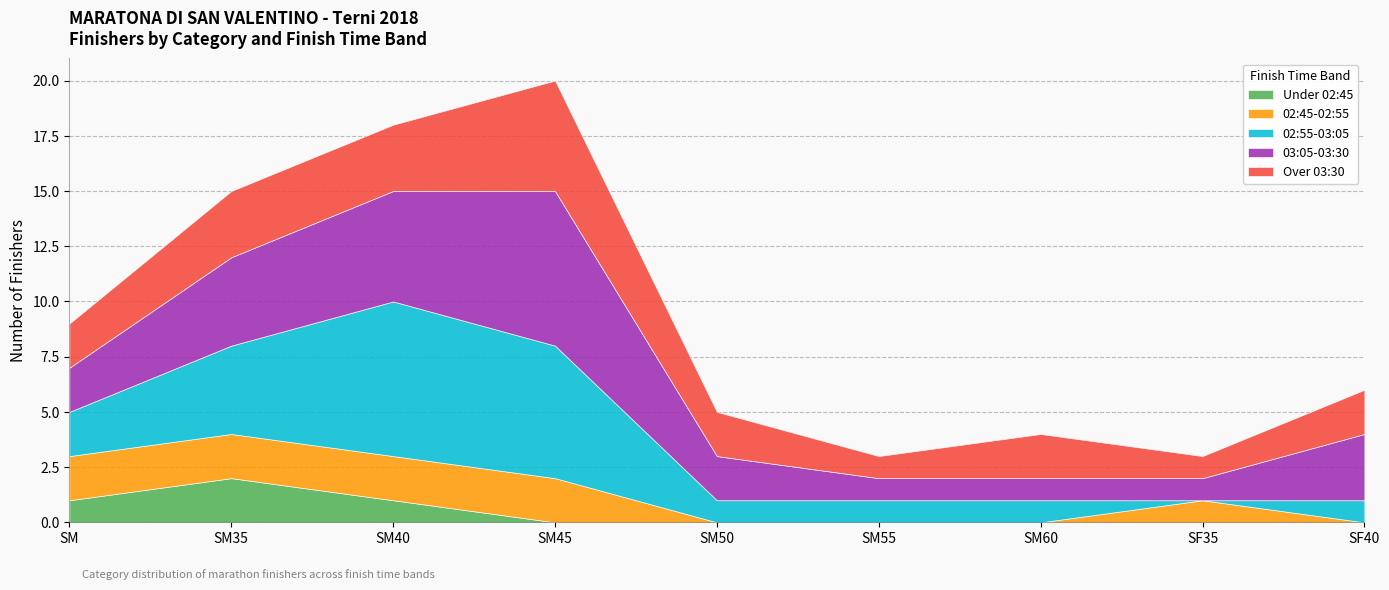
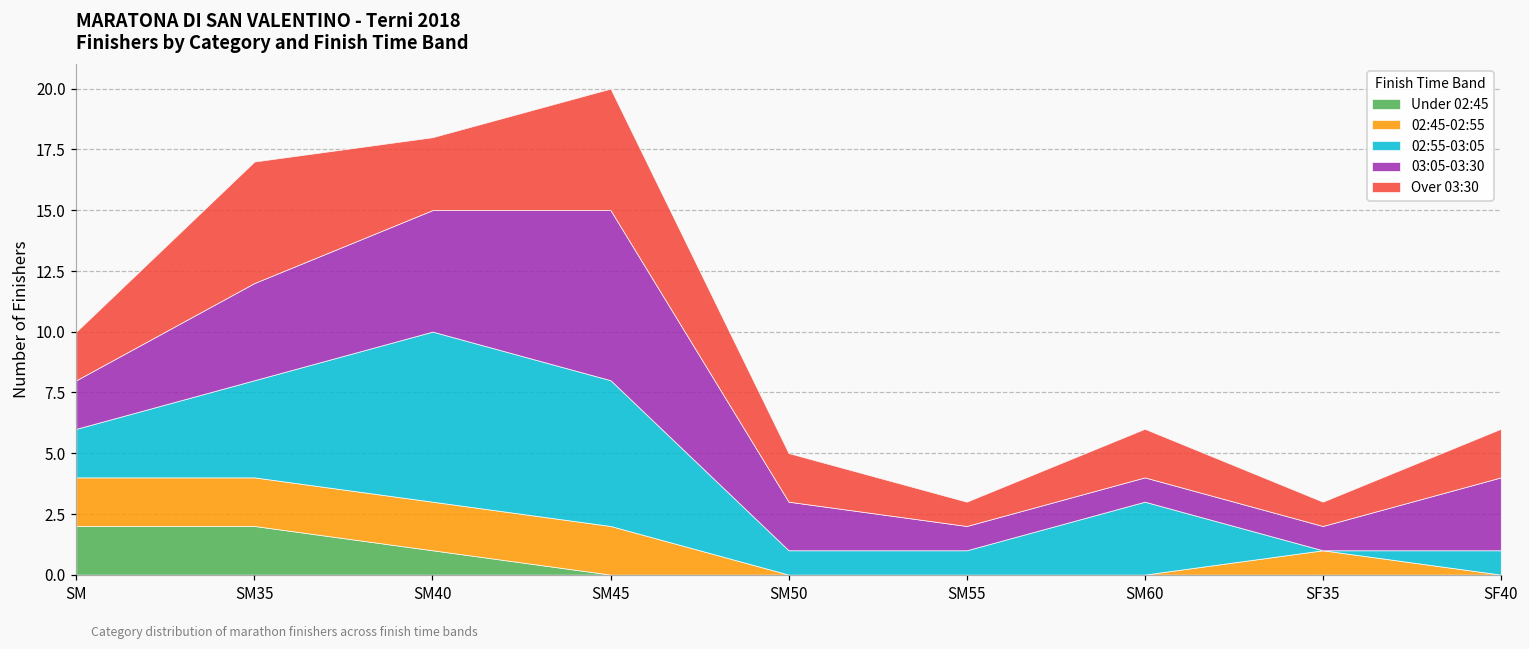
  {
    "Under 02:45": {
-     "SM": 1,
+     "SM": 2,
      "SM35": 2,
      "SM40": 1,
      "SM45": 0,
      "SF35": 0
    },
    "02:55-03:05": {
      "SM": 2,
      "SM35": 4,
      "SM40": 7,
      "SM45": 6,
      "SM50": 1,
      "SM55": 1,
-     "SM60": 1,
+     "SM60": 3,
      "SF40": 1
    },
    "03:05-03:30": {
      "SM": 2,
      "SM35": 4,
      "SM40": 5,
      "SM45": 7,
      "SM50": 2,
      "SM55": 1,
      "SM60": 1,
      "SF35": 1,
      "SF40": 3
    },
    "Over 03:30": {
      "SM": 2,
-     "SM35": 3,
+     "SM35": 5,
      "SM40": 3,
      "SM45": 5,
      "SM50": 2,
      "SM55": 1,
      "SM60": 2,
      "SF35": 1,
      "SF40": 2
    }
  }
